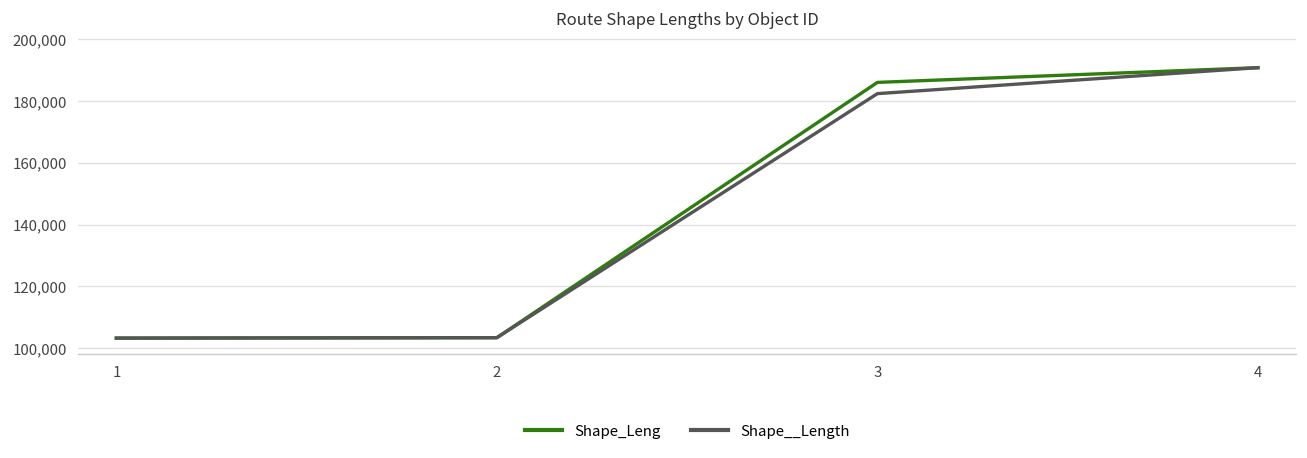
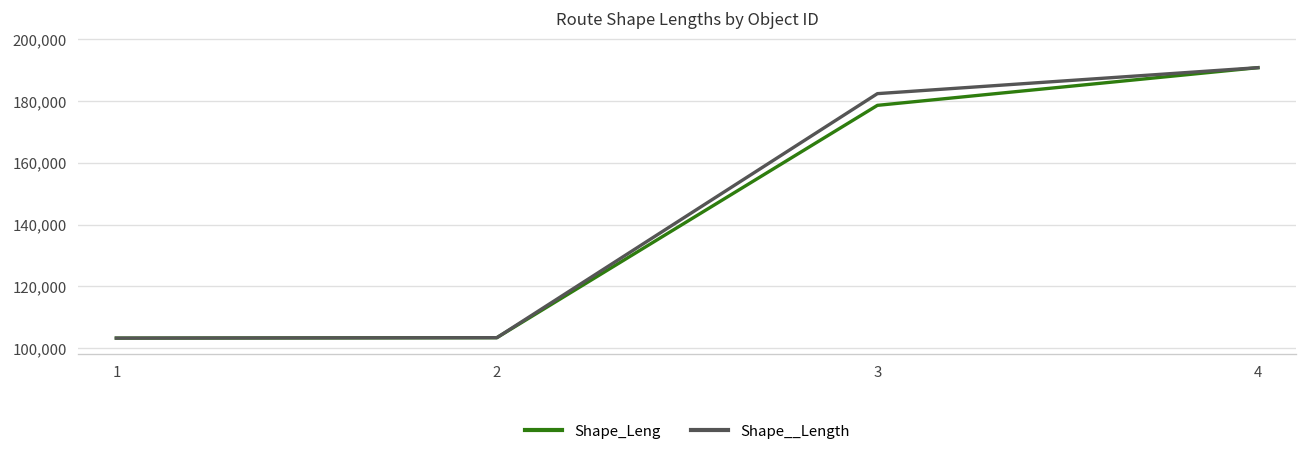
  {
    "Shape_Leng": {
-     "3": "186,000"
+     "3": "179,000"
    },
    "Shape__Length": {
      "3": "182,000"
    }
  }
